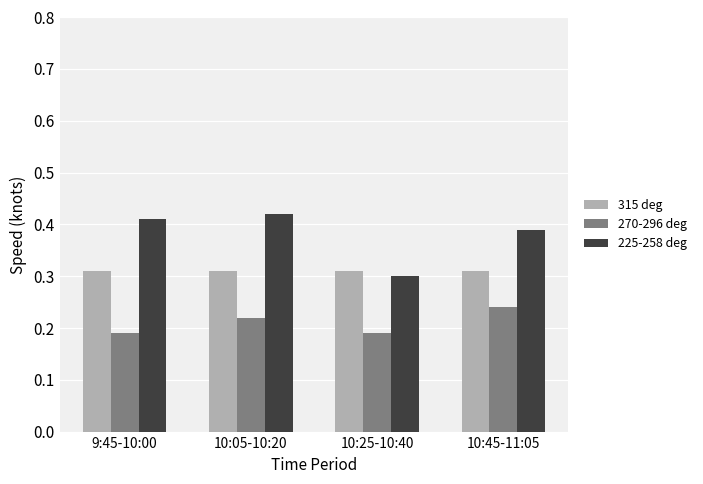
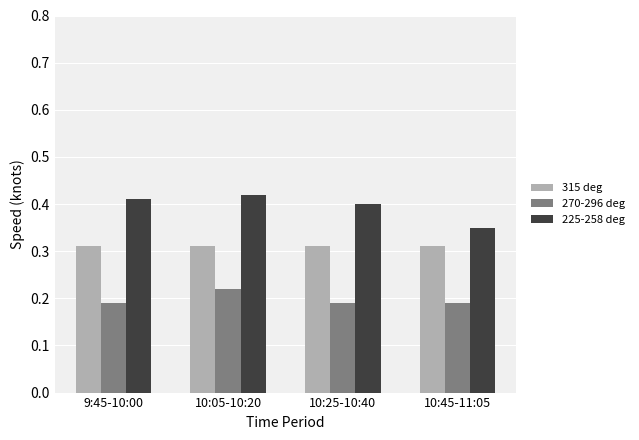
  {
    "315 deg": {
      "9:45-10:00": 0.31,
      "10:05-10:20": 0.31,
      "10:25-10:40": 0.31,
      "10:45-11:05": 0.31
    },
    "270-296 deg": {
      "9:45-10:00": 0.19,
      "10:05-10:20": 0.22,
      "10:25-10:40": 0.19,
-     "10:45-11:05": 0.24
+     "10:45-11:05": 0.19
    },
    "225-258 deg": {
      "9:45-10:00": 0.41,
      "10:05-10:20": 0.42,
-     "10:25-10:40": 0.3,
-     "10:45-11:05": 0.39
+     "10:25-10:40": 0.4,
+     "10:45-11:05": 0.35
    }
  }
